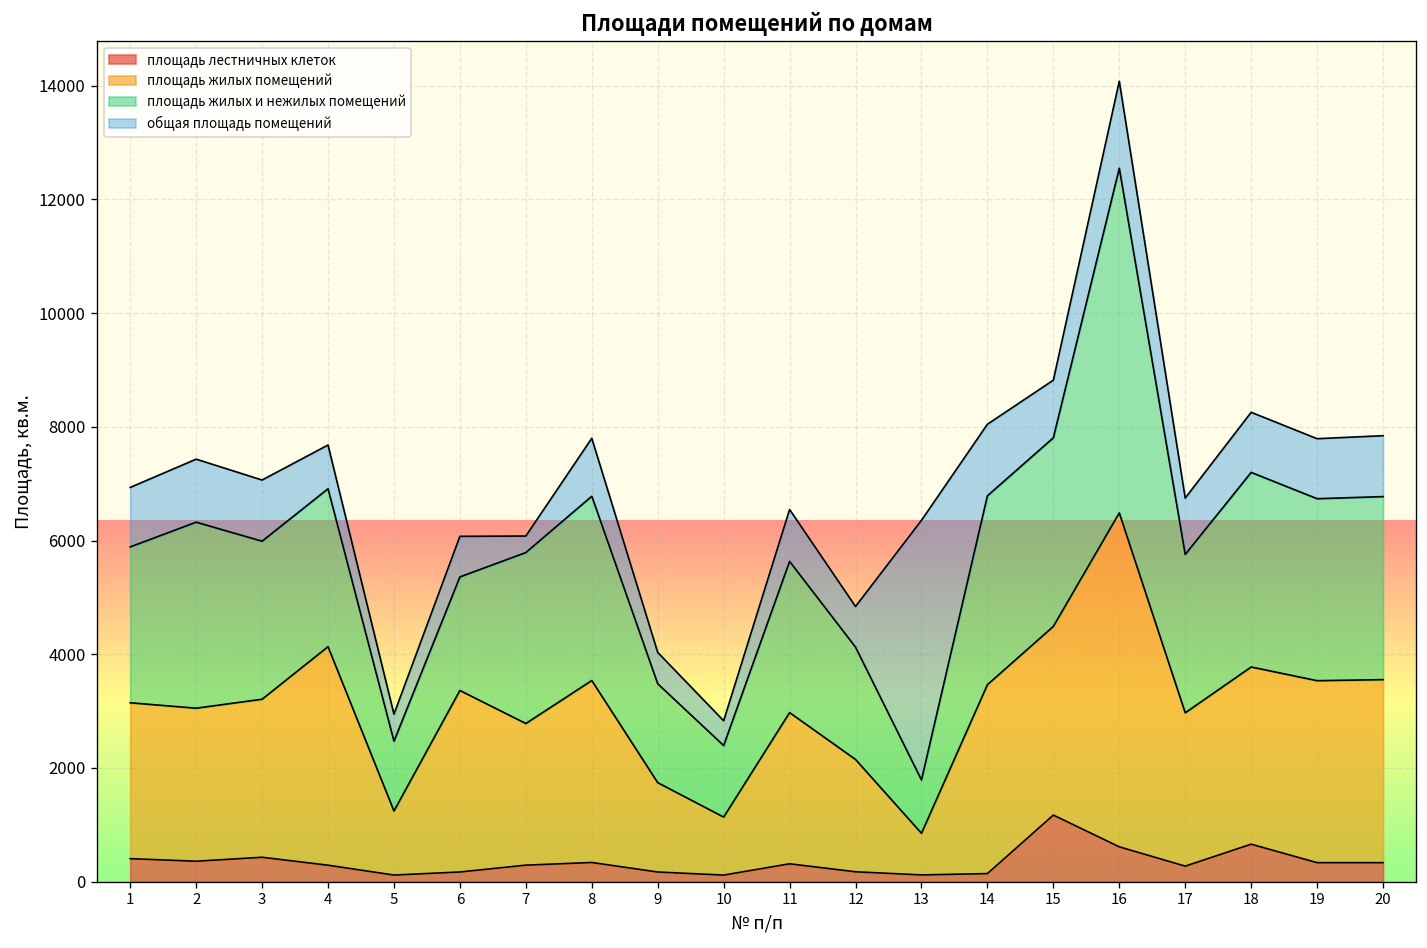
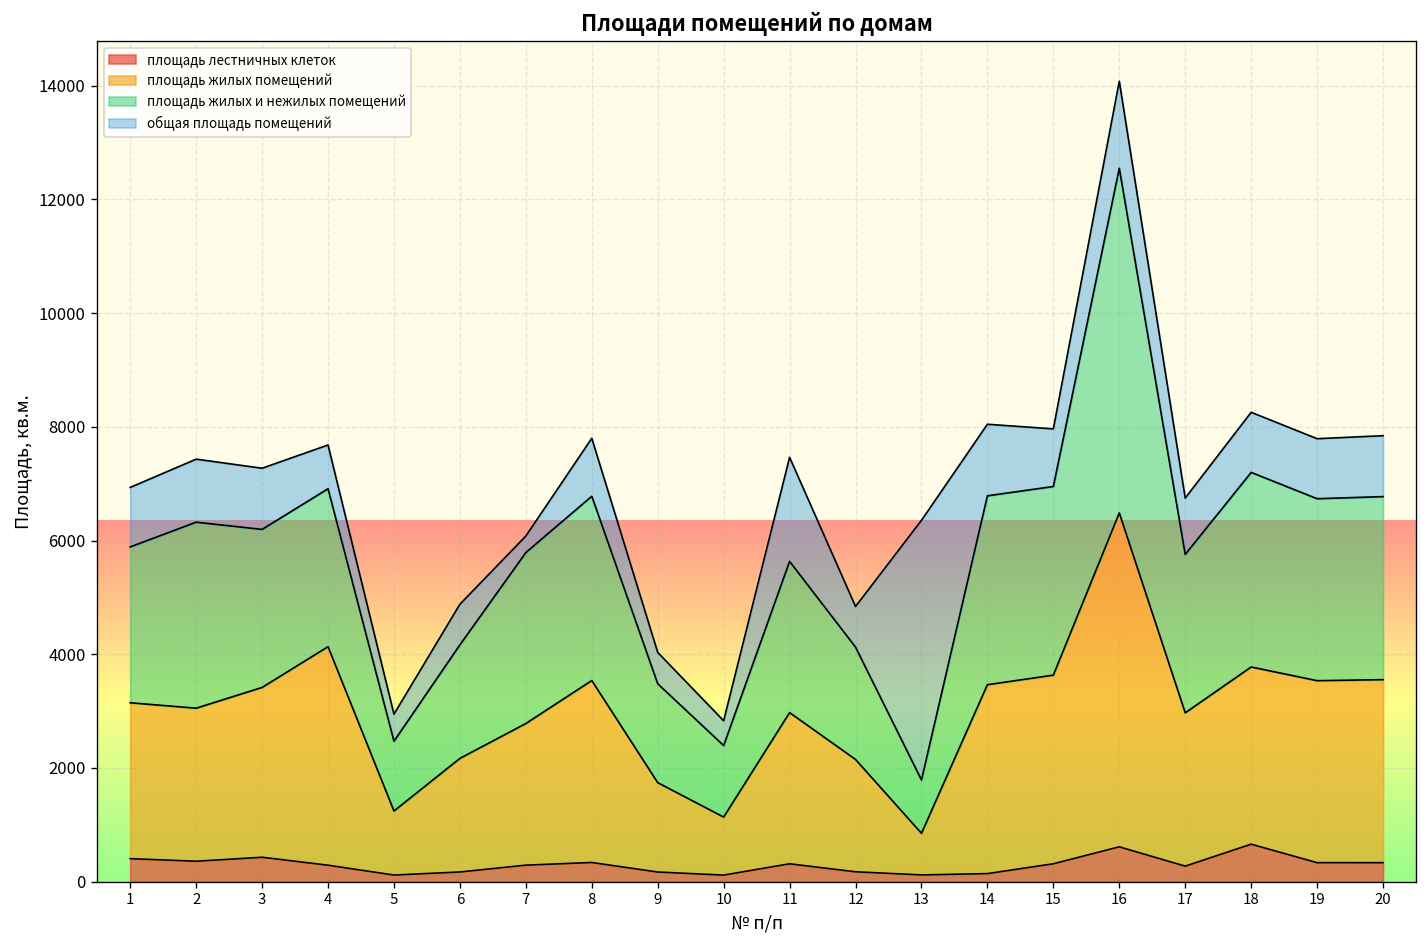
  {
    "площадь лестничных клеток": {
      "1": 400,
      "2": 400,
      "3": 400,
      "4": 300,
      "5": 100,
      "6": 200,
      "7": 300,
      "8": 300,
      "9": 200,
      "10": 100,
      "11": 300,
      "12": 200,
      "13": 100,
      "14": 100,
-     "15": 1200,
+     "15": 300,
      "16": 600,
      "17": 300,
      "18": 700,
      "19": 300,
      "20": 300
    },
    "площадь жилых помещений": {
      "1": 2700,
      "2": 2700,
-     "3": 2800,
+     "3": 3000,
      "4": 3800,
      "5": 1100,
-     "6": 3200,
+     "6": 2000,
      "7": 2500,
      "8": 3200,
      "9": 1600,
      "10": 1000,
      "11": 2700,
      "12": 2000,
      "13": 700,
      "14": 3300,
      "15": 3300,
      "16": 5900,
      "17": 2700,
      "18": 3100,
      "19": 3200,
      "20": 3200
    },
    "площадь жилых и нежилых помещений": {
      "1": 2700,
      "2": 3300,
      "3": 2800,
      "4": 2800,
      "5": 1200,
      "6": 2000,
      "7": 3000,
      "8": 3200,
      "9": 1700,
      "10": 1300,
      "11": 2700,
      "12": 2000,
      "13": 900,
      "14": 3300,
      "15": 3300,
      "16": 6100,
      "17": 2800,
      "18": 3400,
      "19": 3200,
      "20": 3200
    },
    "общая площадь помещений": {
      "1": 1000,
      "2": 1100,
      "3": 1100,
      "4": 800,
      "5": 500,
      "6": 700,
      "7": 300,
      "8": 1000,
      "9": 600,
      "10": 400,
-     "11": 900,
+     "11": 1800,
      "12": 700,
      "13": 4600,
      "14": 1300,
      "15": 1000,
      "16": 1500,
      "17": 1000,
      "18": 1100,
      "19": 1100,
      "20": 1100
    }
  }
